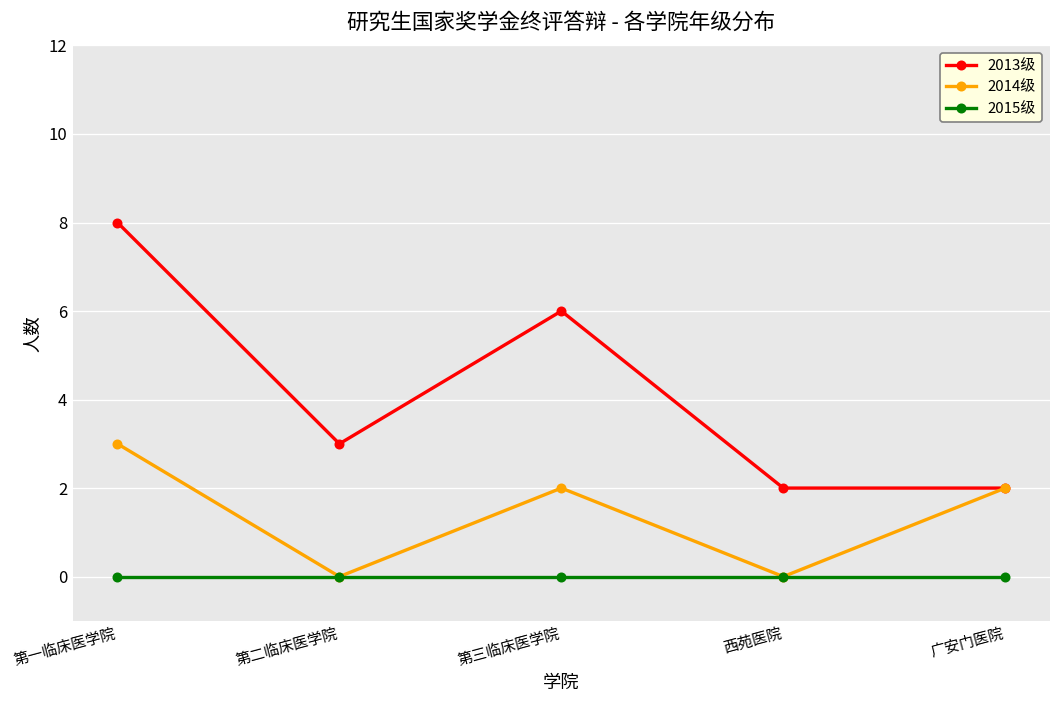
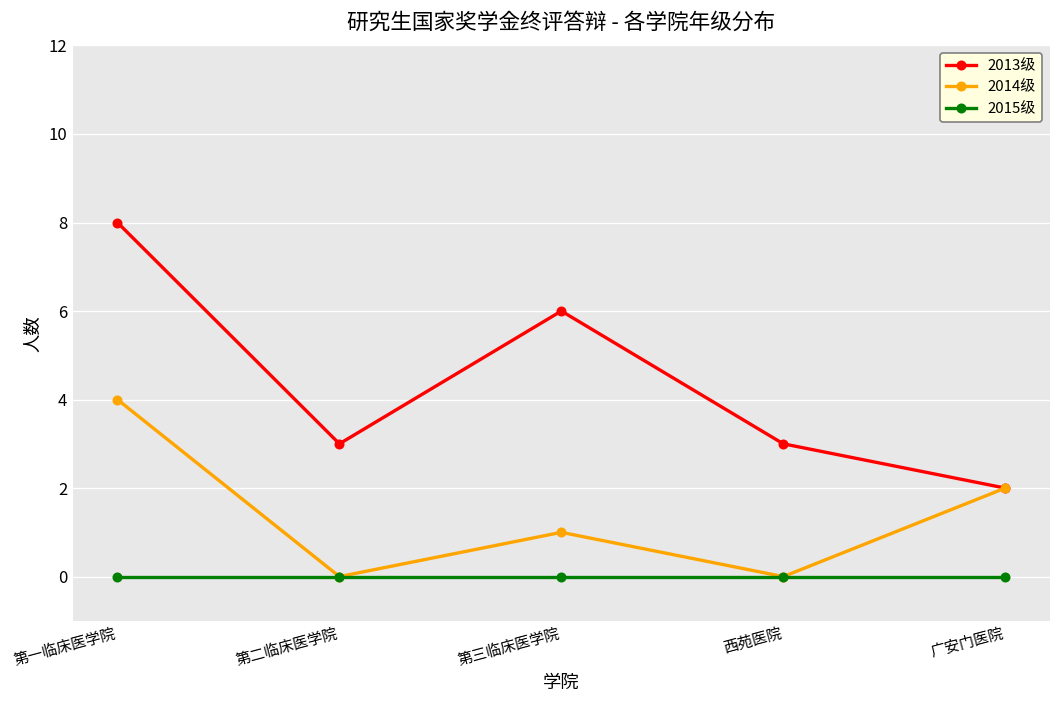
  {
    "2013级": {
      "第一临床医学院": 8,
      "第二临床医学院": 3,
      "第三临床医学院": 6,
-     "西苑医院": 2
+     "西苑医院": 3
    },
    "2014级": {
-     "第一临床医学院": 3,
-     "第三临床医学院": 2
+     "第一临床医学院": 4,
+     "第三临床医学院": 1
    },
    "2015级": {
      "第一临床医学院": 0,
      "第三临床医学院": 0,
      "广安门医院": 0
    }
  }
